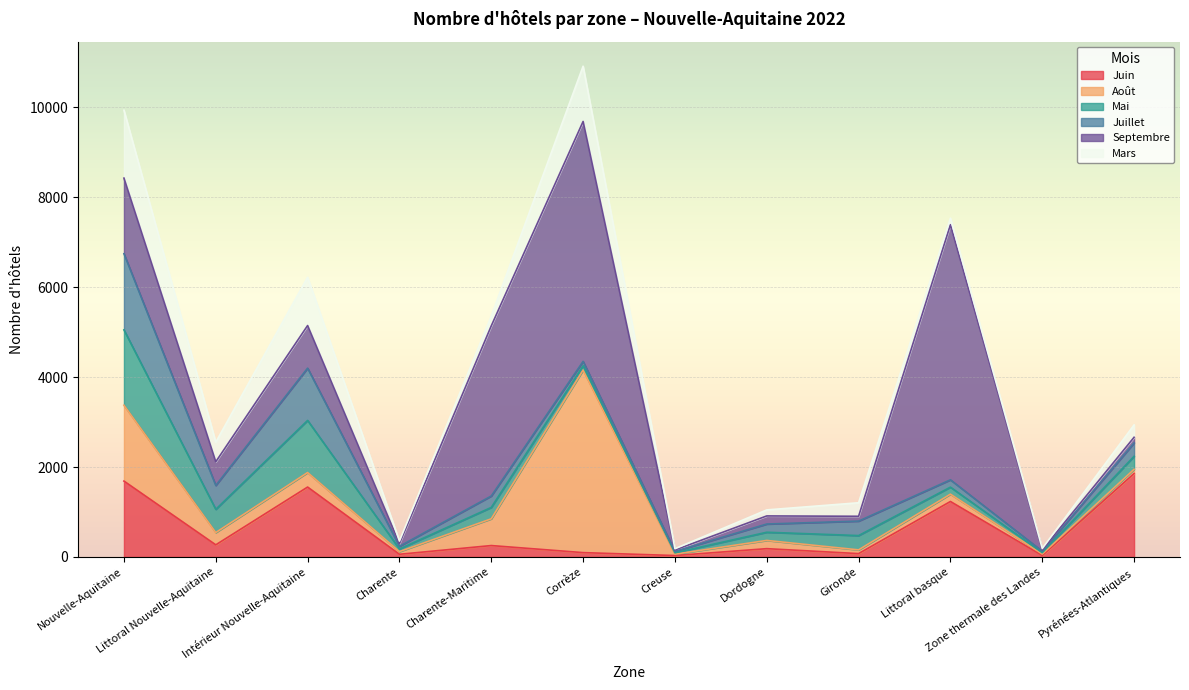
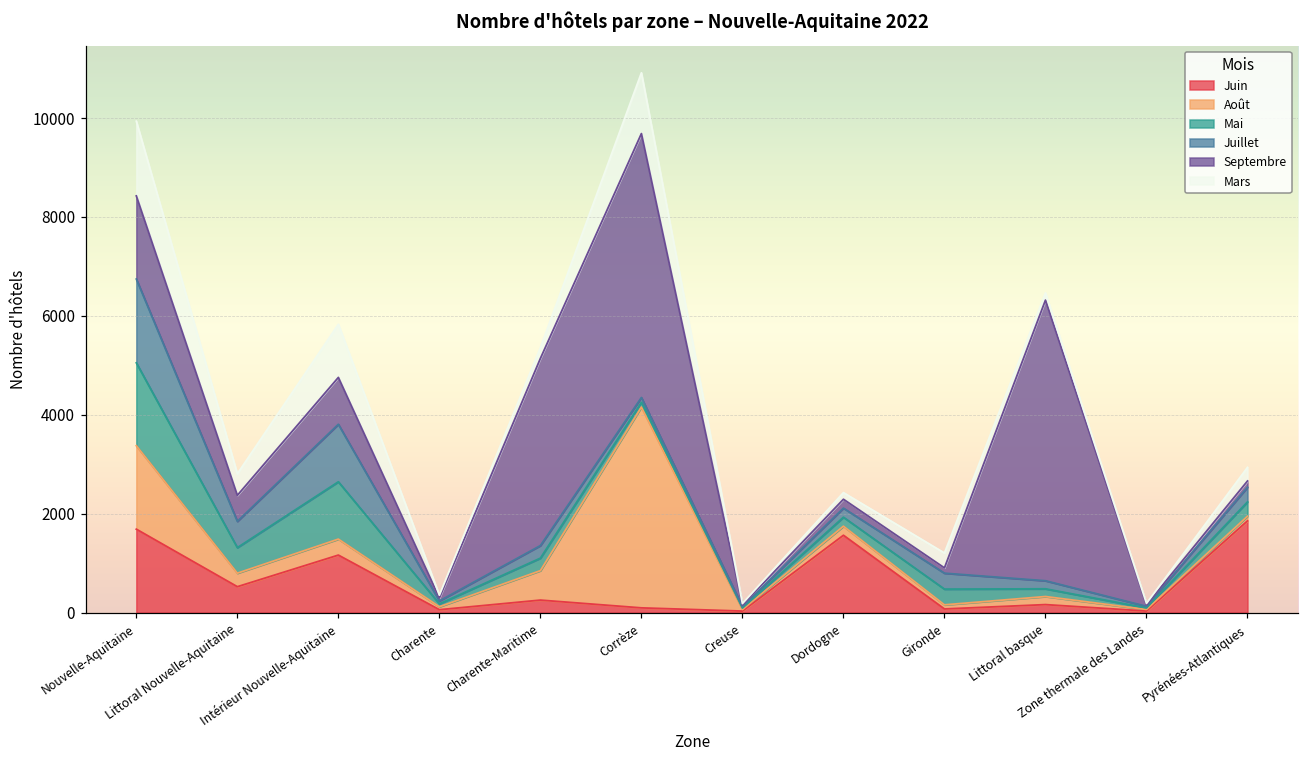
  {
    "Juin": {
      "Nouvelle-Aquitaine": 1700,
-     "Littoral Nouvelle-Aquitaine": 300,
-     "Intérieur Nouvelle-Aquitaine": 1600,
+     "Littoral Nouvelle-Aquitaine": 500,
+     "Intérieur Nouvelle-Aquitaine": 1200,
      "Charente": 100,
      "Charente-Maritime": 300,
      "Corrèze": 100,
-     "Dordogne": 200,
+     "Dordogne": 1600,
      "Gironde": 100,
-     "Littoral basque": 1200,
+     "Littoral basque": 200,
      "Pyrénées-Atlantiques": 1900
    },
    "Août": {
      "Nouvelle-Aquitaine": 1700,
      "Littoral Nouvelle-Aquitaine": 300,
      "Intérieur Nouvelle-Aquitaine": 300,
      "Charente": 100,
      "Charente-Maritime": 600,
      "Corrèze": 4100,
      "Dordogne": 200,
      "Gironde": 100,
      "Littoral basque": 200,
      "Pyrénées-Atlantiques": 100
    },
    "Septembre": {
      "Nouvelle-Aquitaine": 1700,
      "Littoral Nouvelle-Aquitaine": 500,
      "Intérieur Nouvelle-Aquitaine": 900,
      "Charente": 100,
      "Charente-Maritime": 3800,
      "Corrèze": 5300,
      "Dordogne": 200,
      "Gironde": 100,
      "Littoral basque": 5700,
      "Pyrénées-Atlantiques": 100
    },
    "Mars": {
      "Nouvelle-Aquitaine": 1500,
      "Littoral Nouvelle-Aquitaine": 400,
      "Intérieur Nouvelle-Aquitaine": 1100,
      "Charente": 100,
      "Charente-Maritime": 200,
      "Corrèze": 1200,
      "Dordogne": 100,
      "Gironde": 300,
      "Littoral basque": 100,
      "Pyrénées-Atlantiques": 300
    }
  }
